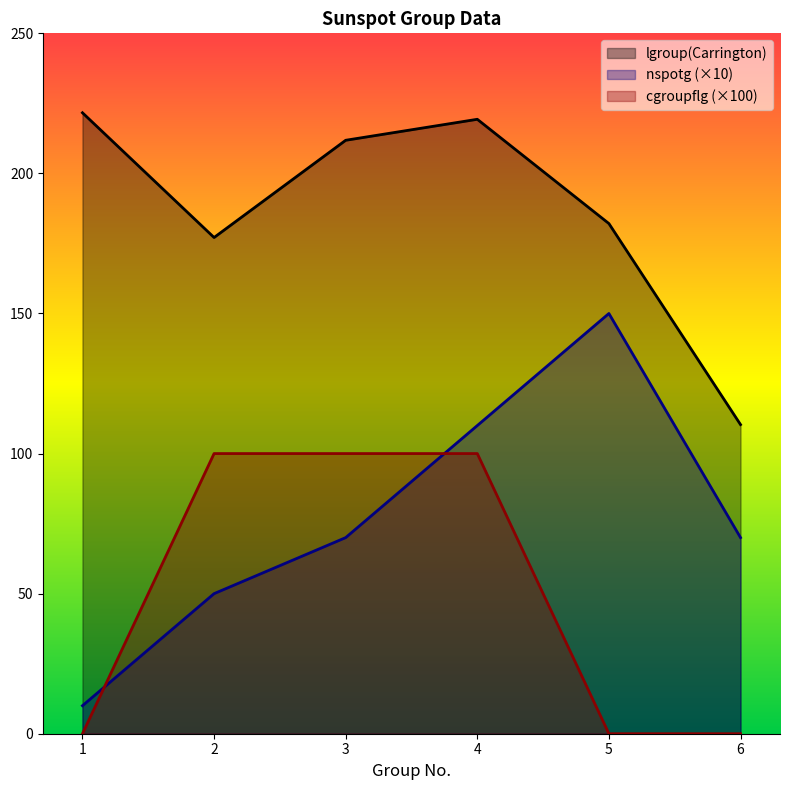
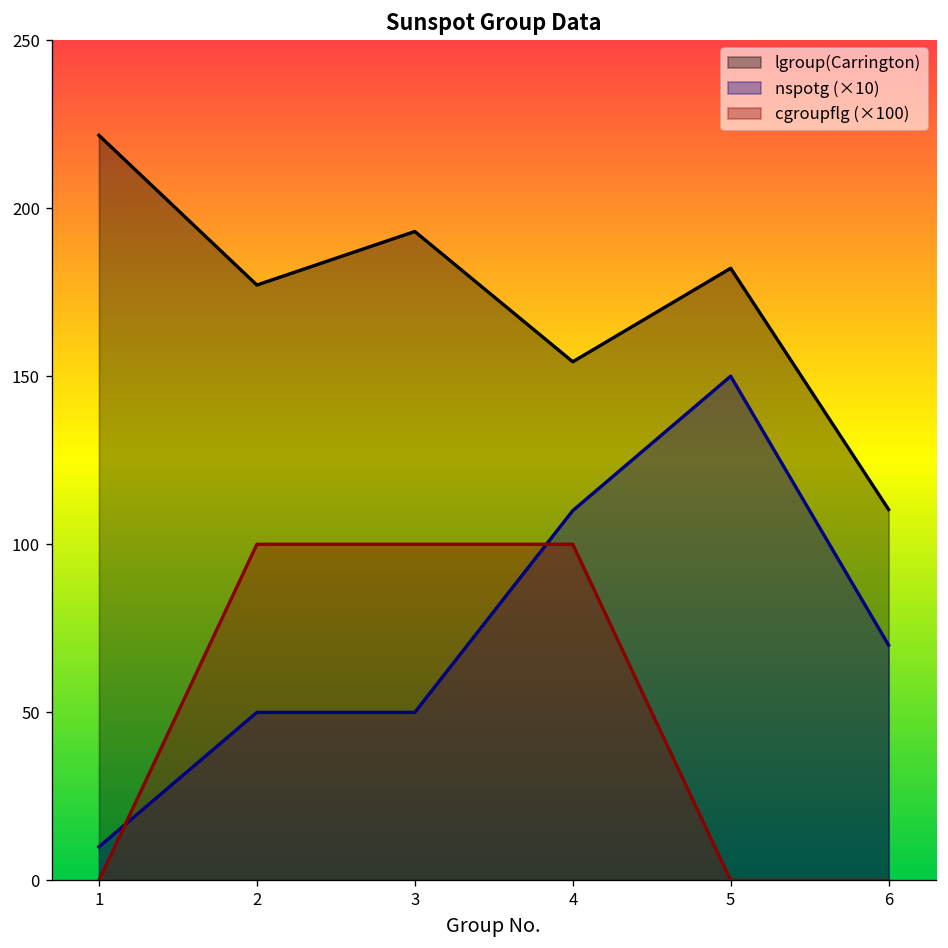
  {
    "lgroup(Carrington)": {
      "1": 222,
      "2": 177,
-     "3": 212,
-     "4": 219,
+     "3": 193,
+     "4": 154,
      "5": 182,
      "6": 110
    },
    "nspotg (×10)": {
      "1": 10,
      "2": 50,
-     "3": 70,
+     "3": 50,
      "4": 110,
      "5": 150,
      "6": 70
    },
    "cgroupflg (×100)": {
      "1": 0,
      "2": 100,
      "3": 100,
      "4": 100,
      "5": 0,
      "6": 0
    }
  }
